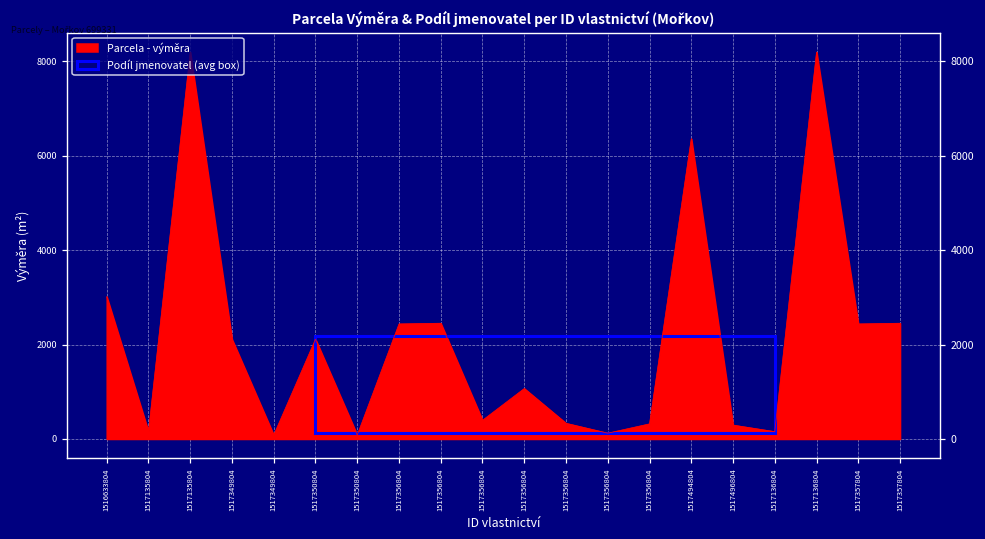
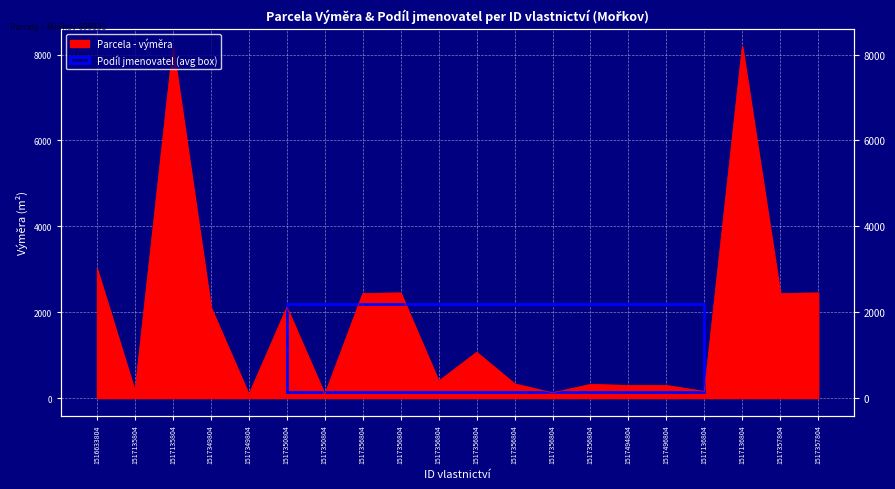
  {
    "Parcela - výměra": {
      "1516633804": 3000,
-     "1517494804": 6400,
+     "1517494804": 300,
      "1517496804": 300
    }
  }
